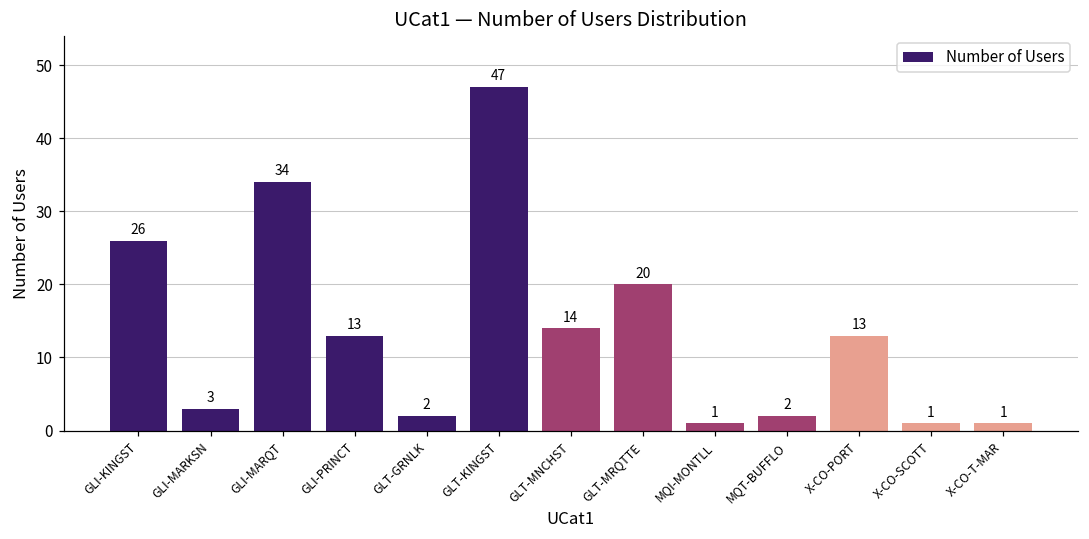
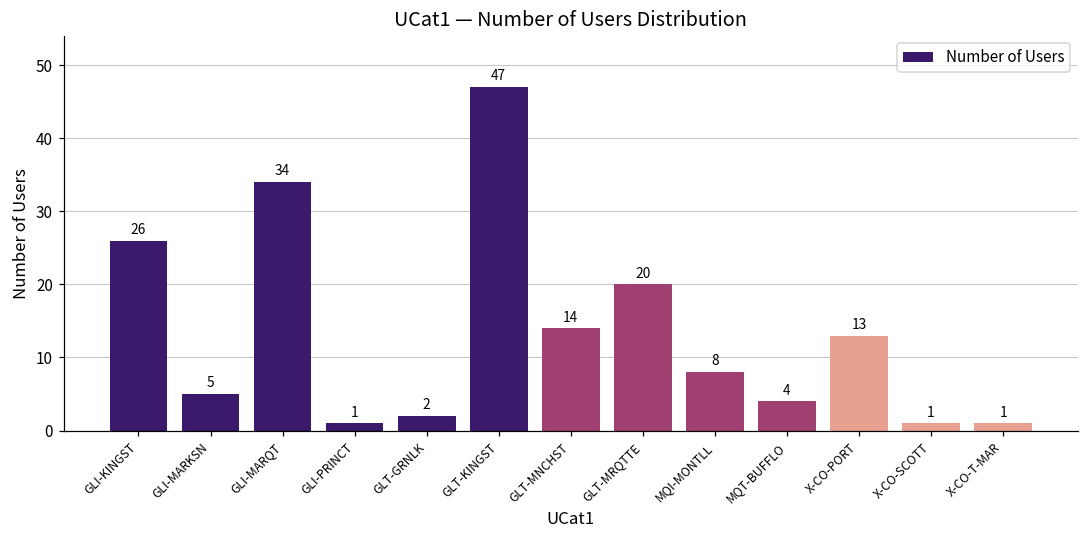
  {
    "GLI-KINGST": 26,
-   "GLI-MARKSN": 3,
+   "GLI-MARKSN": 5,
    "GLI-MARQT": 34,
-   "GLI-PRINCT": 13,
+   "GLI-PRINCT": 1,
    "GLT-GRNLK": 2,
    "GLT-KINGST": 47,
    "GLT-MNCHST": 14,
    "GLT-MRQTTE": 20,
-   "MQI-MONTLL": 1,
-   "MQT-BUFFLO": 2,
+   "MQI-MONTLL": 8,
+   "MQT-BUFFLO": 4,
    "X-CO-PORT": 13,
    "X-CO-SCOTT": 1,
    "X-CO-T-MAR": 1
  }
